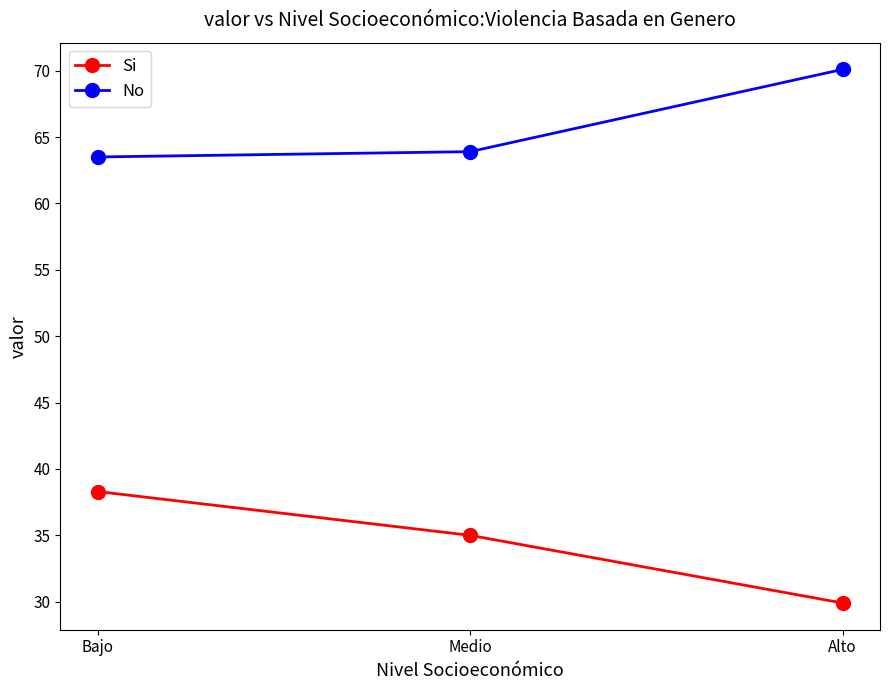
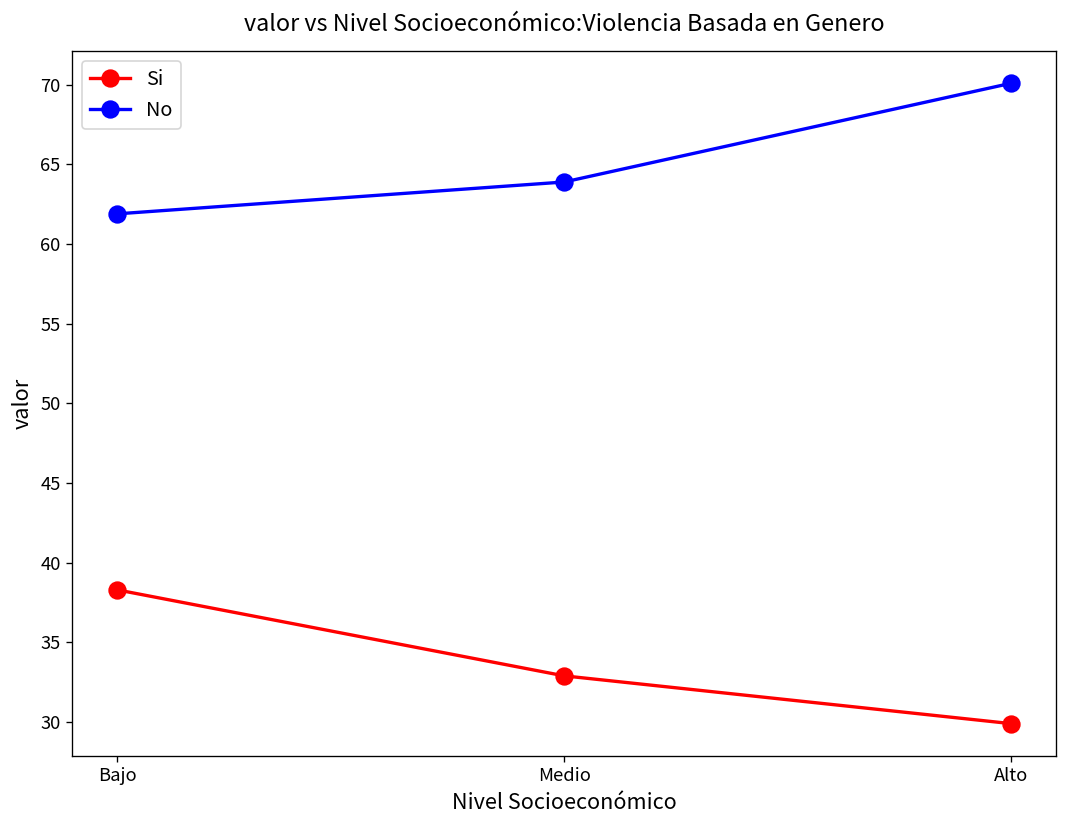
  {
    "Si": {
      "Bajo": 38.3,
-     "Medio": 35.0,
+     "Medio": 32.9,
      "Alto": 29.9
    },
    "No": {
-     "Bajo": 63.5,
+     "Bajo": 61.9,
      "Medio": 63.9,
      "Alto": 70.1
    }
  }
